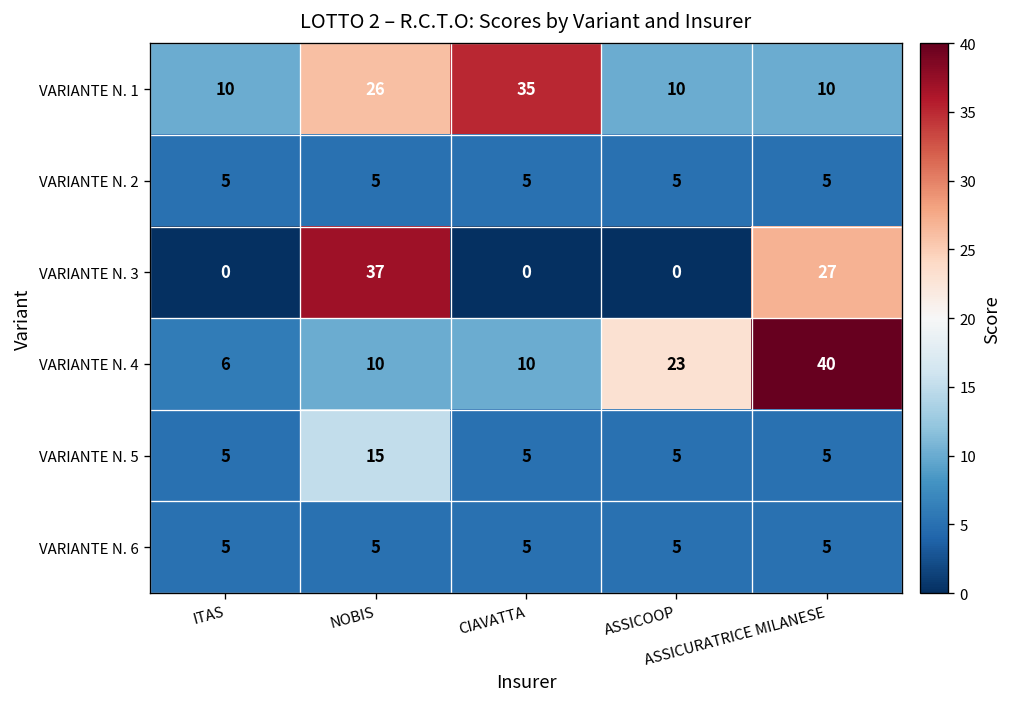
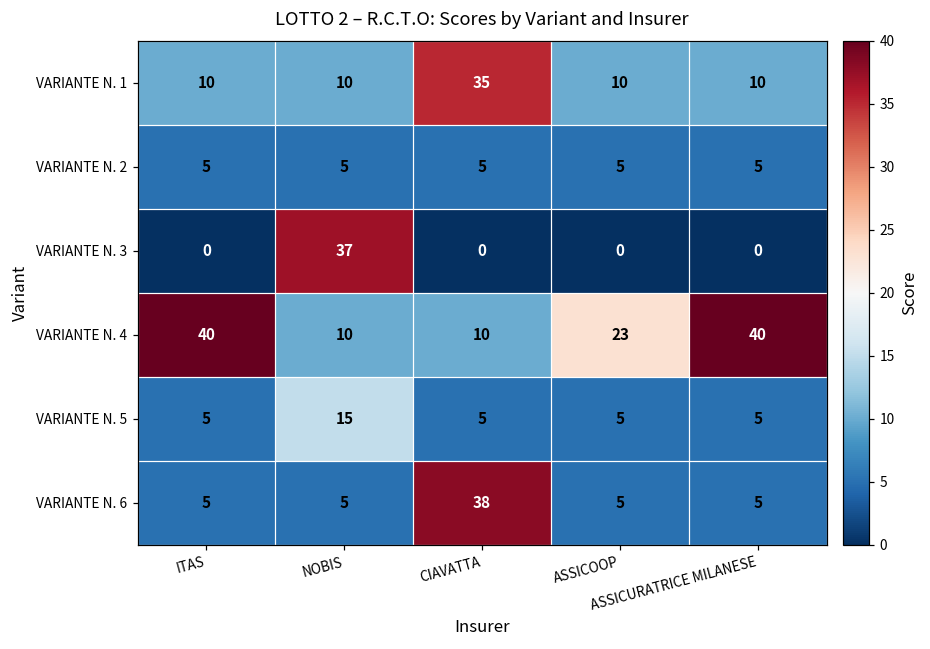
  {
    "VARIANTE N. 1": {
      "ITAS": 10,
-     "NOBIS": 26,
+     "NOBIS": 10,
      "CIAVATTA": 35,
      "ASSICOOP": 10,
      "ASSICURATRICE MILANESE": 10
    },
    "VARIANTE N. 2": {
      "ITAS": 5,
      "NOBIS": 5,
      "CIAVATTA": 5,
      "ASSICOOP": 5,
      "ASSICURATRICE MILANESE": 5
    },
    "VARIANTE N. 3": {
      "ITAS": 0,
      "NOBIS": 37,
      "CIAVATTA": 0,
      "ASSICOOP": 0,
-     "ASSICURATRICE MILANESE": 27
+     "ASSICURATRICE MILANESE": 0
    },
    "VARIANTE N. 4": {
-     "ITAS": 6,
+     "ITAS": 40,
      "NOBIS": 10,
      "CIAVATTA": 10,
      "ASSICOOP": 23,
      "ASSICURATRICE MILANESE": 40
    },
    "VARIANTE N. 5": {
      "ITAS": 5,
      "NOBIS": 15,
      "CIAVATTA": 5,
      "ASSICOOP": 5,
      "ASSICURATRICE MILANESE": 5
    },
    "VARIANTE N. 6": {
      "ITAS": 5,
      "NOBIS": 5,
-     "CIAVATTA": 5,
+     "CIAVATTA": 38,
      "ASSICOOP": 5,
      "ASSICURATRICE MILANESE": 5
    }
  }
